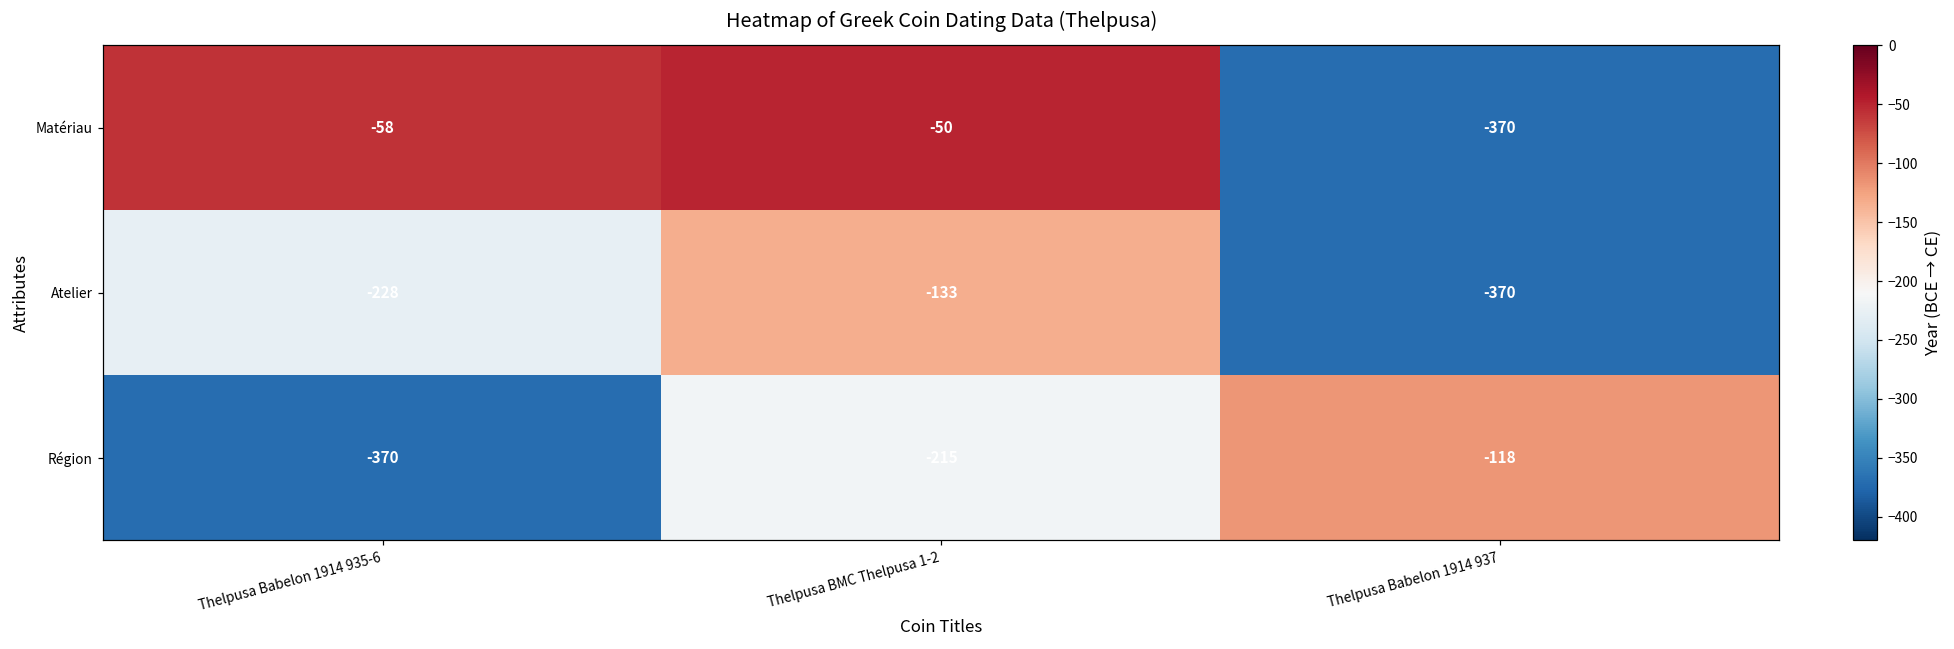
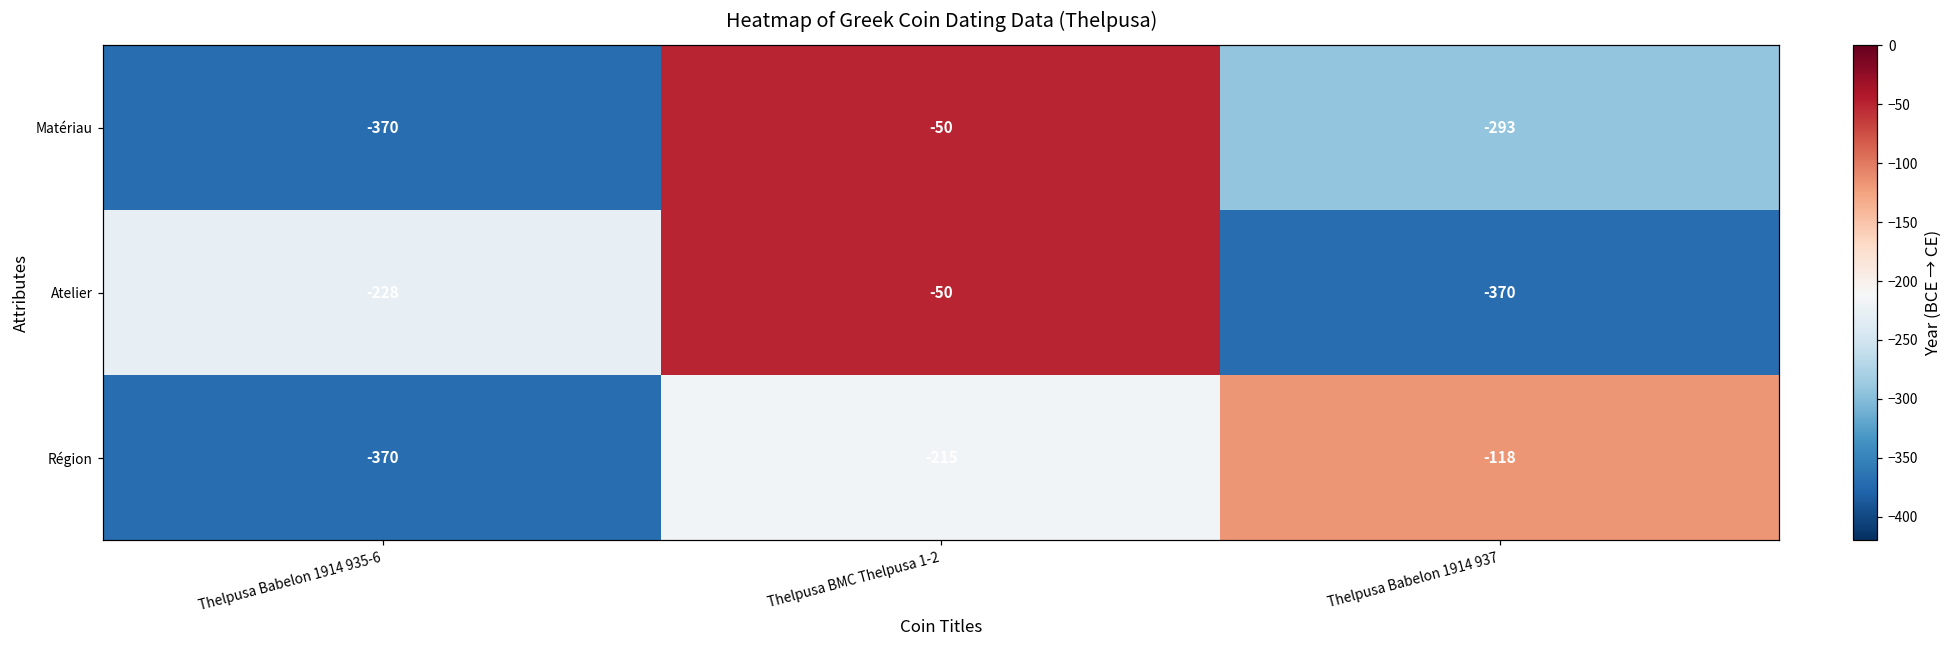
  {
    "Matériau": {
-     "Thelpusa Babelon 1914 935-6": -58,
+     "Thelpusa Babelon 1914 935-6": -370,
      "Thelpusa BMC Thelpusa 1-2": -50,
-     "Thelpusa Babelon 1914 937": -370
+     "Thelpusa Babelon 1914 937": -293
    },
    "Atelier": {
-     "Thelpusa BMC Thelpusa 1-2": -133,
+     "Thelpusa BMC Thelpusa 1-2": -50,
      "Thelpusa Babelon 1914 937": -370
    },
    "Région": {
      "Thelpusa Babelon 1914 935-6": -370,
      "Thelpusa Babelon 1914 937": -118
    }
  }
